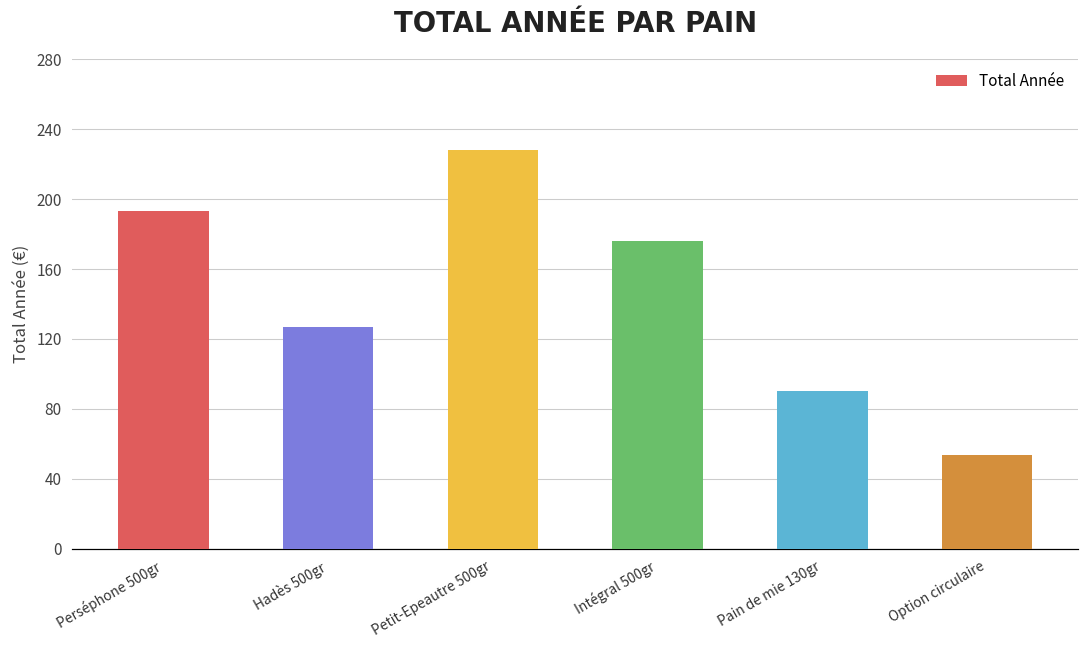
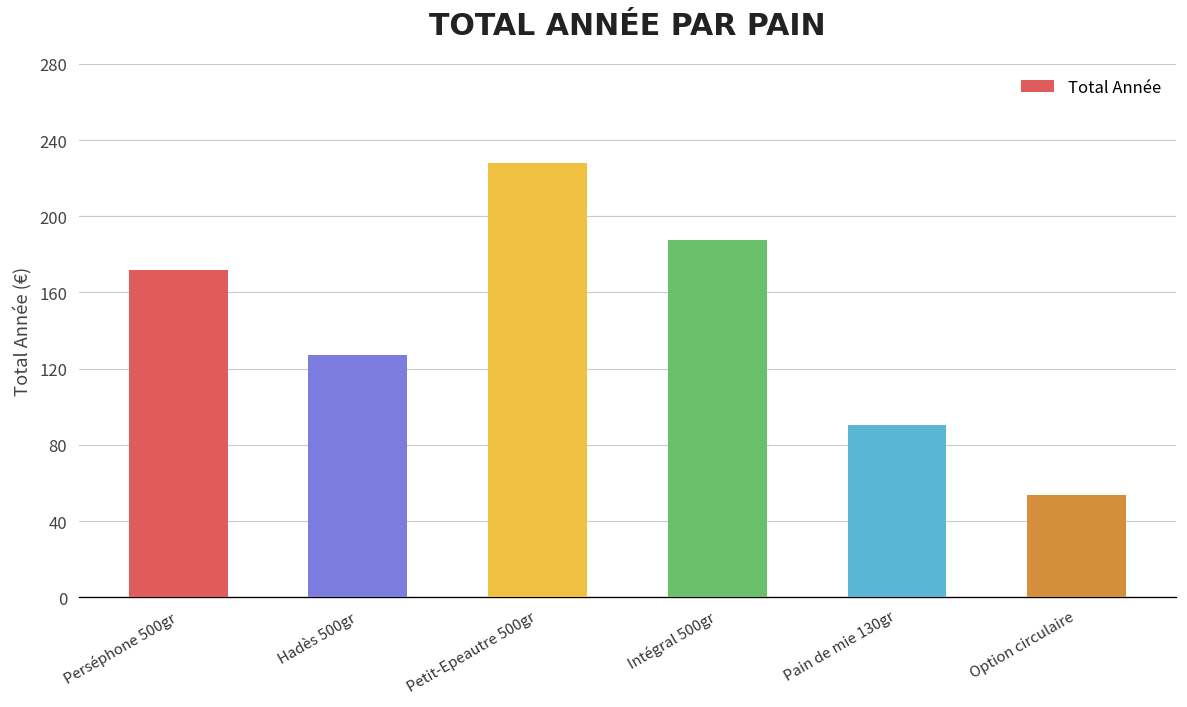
  {
-   "Perséphone 500gr": 193,
+   "Perséphone 500gr": 172,
    "Hadès 500gr": 127,
    "Petit-Epeautre 500gr": 228,
-   "Intégral 500gr": 176,
+   "Intégral 500gr": 188,
    "Pain de mie 130gr": 90,
    "Option circulaire": 54
  }
